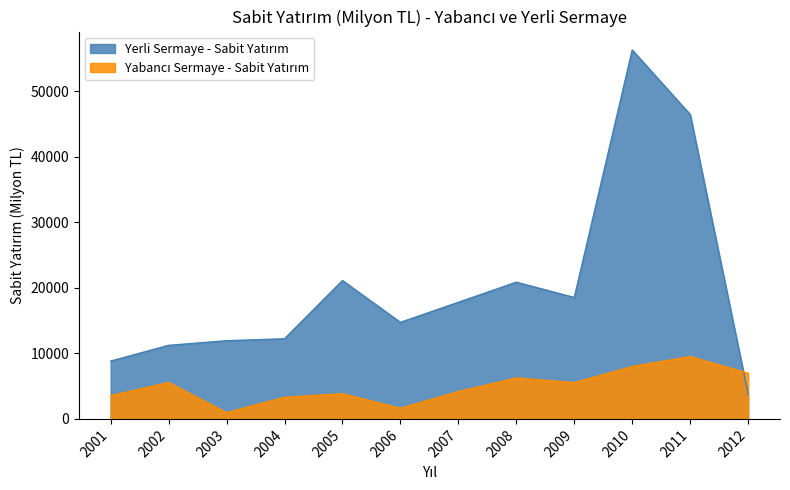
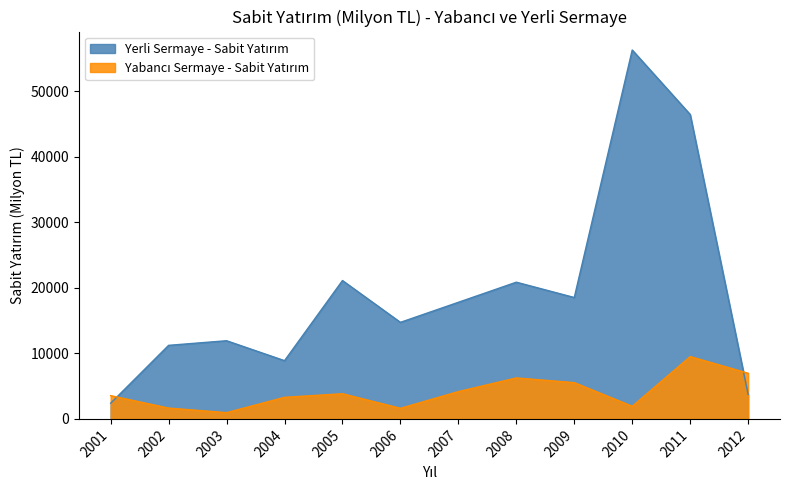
  {
    "Yerli Sermaye - Sabit Yatırım": {
-     "2001": 9000,
+     "2001": 2000,
      "2002": 11000,
      "2003": 12000,
-     "2004": 12000,
+     "2004": 9000,
      "2005": 21000,
      "2006": 15000,
      "2007": 18000,
      "2008": 21000,
      "2009": 19000,
      "2010": 56000,
      "2011": 46000,
      "2012": 4000
    },
    "Yabancı Sermaye - Sabit Yatırım": {
      "2001": 4000,
-     "2002": 6000,
+     "2002": 2000,
      "2003": 1000,
      "2004": 3000,
      "2005": 4000,
      "2006": 2000,
      "2007": 4000,
      "2008": 6000,
      "2009": 6000,
-     "2010": 8000,
+     "2010": 2000,
      "2011": 10000,
      "2012": 7000
    }
  }
